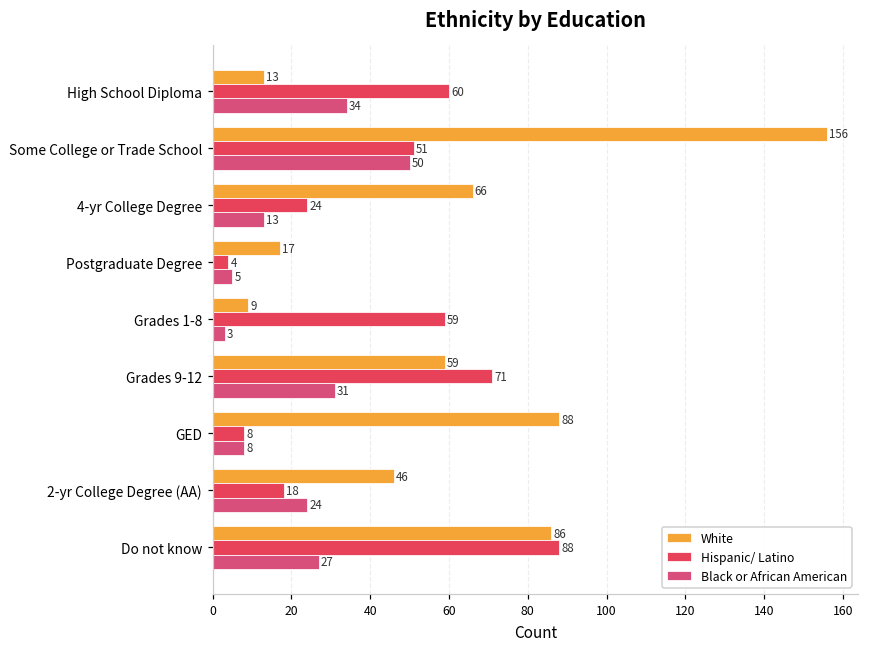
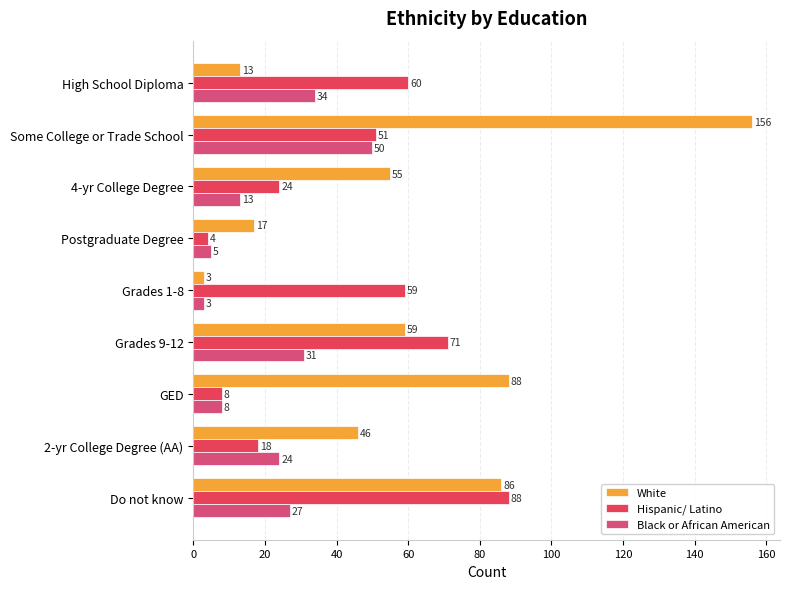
  {
    "White": {
      "High School Diploma": 13,
      "Some College or Trade School": 156,
-     "4-yr College Degree": 66,
+     "4-yr College Degree": 55,
      "Postgraduate Degree": 17,
-     "Grades 1-8": 9,
+     "Grades 1-8": 3,
      "Grades 9-12": 59,
      "GED": 88,
      "2-yr College Degree (AA)": 46,
      "Do not know": 86
    }
  }
